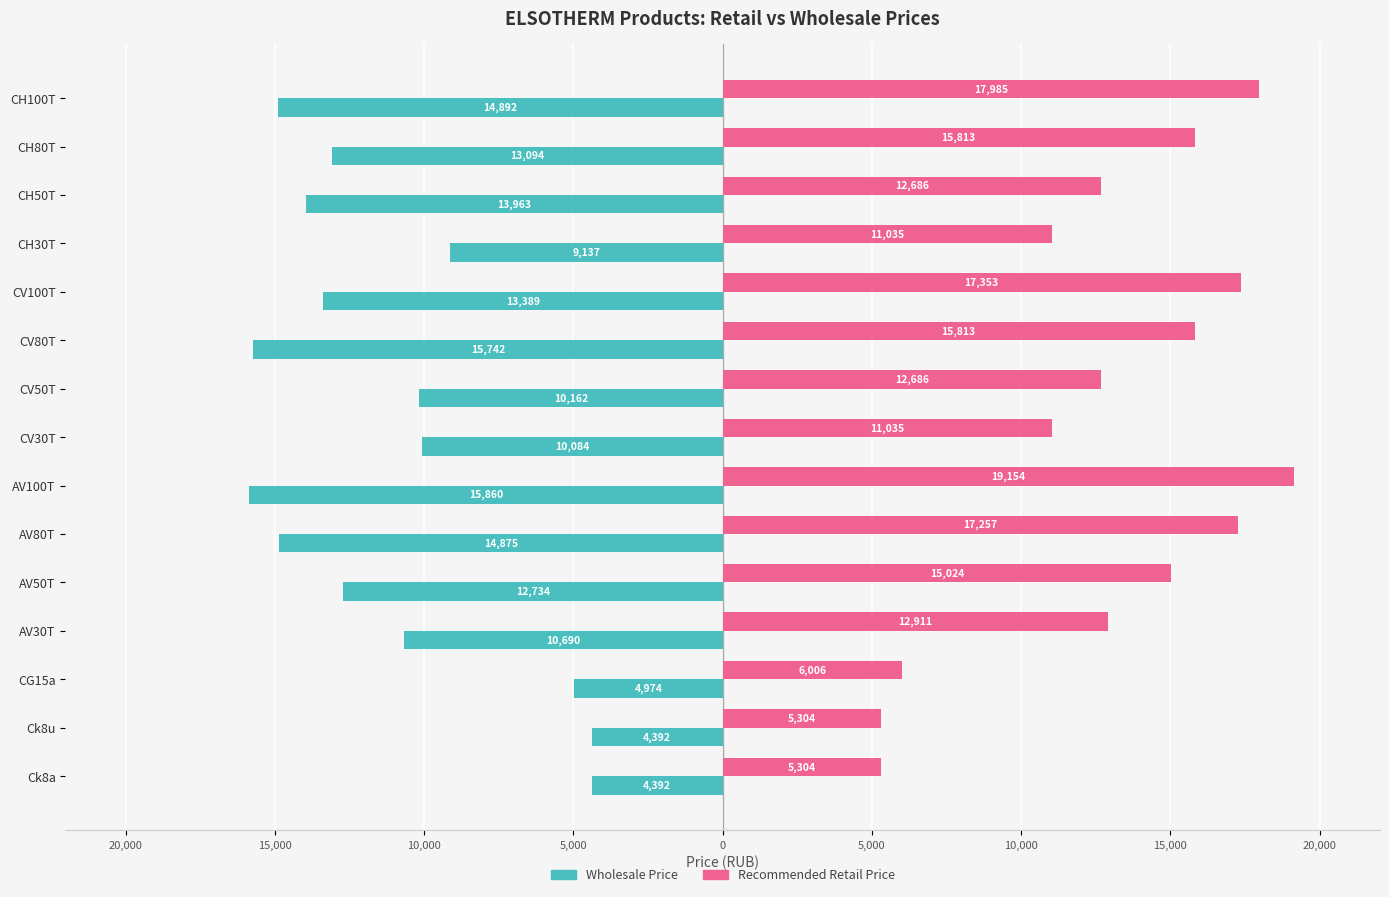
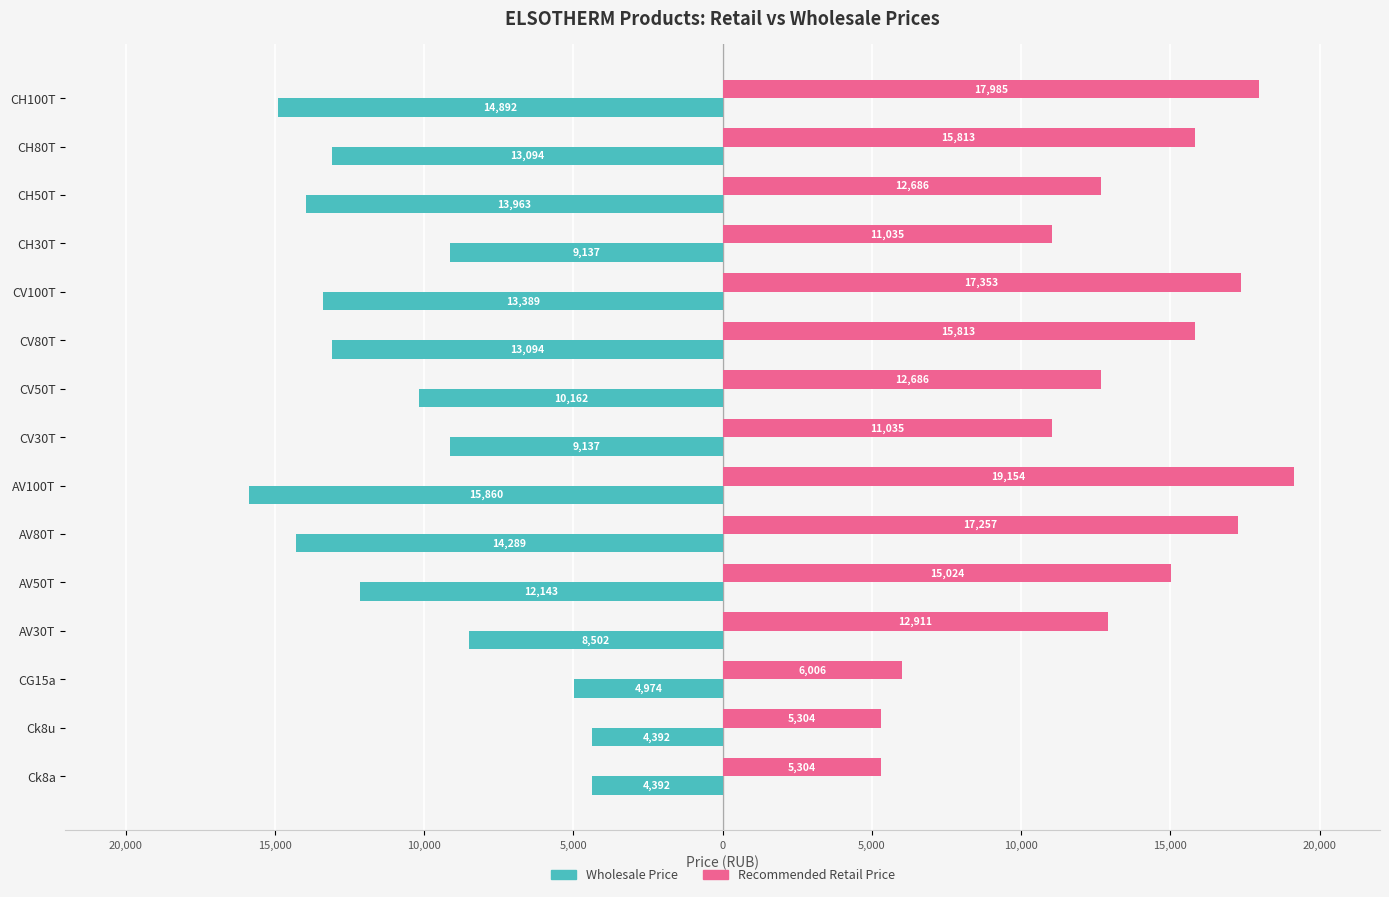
  {
    "Recommended Retail Price": {
      "CH100T": "17,985",
      "CH80T": "15,813",
      "CH50T": "12,686",
      "CH30T": "11,035",
      "CV100T": "17,353",
      "CV80T": "15,813",
      "CV50T": "12,686",
      "CV30T": "11,035",
      "AV100T": "19,154",
      "AV80T": "17,257",
      "AV50T": "15,024",
      "AV30T": "12,911",
      "CG15a": "6,006",
      "Ck8u": "5,304",
      "Ck8a": "5,304"
    },
    "Wholesale Price": {
-     "CV80T": "15,742",
-     "CV30T": "10,084",
-     "AV80T": "14,875",
-     "AV50T": "12,734",
-     "AV30T": "10,690"
+     "CV80T": "13,094",
+     "CV30T": "9,137",
+     "AV80T": "14,289",
+     "AV50T": "12,143",
+     "AV30T": "8,502"
    }
  }
